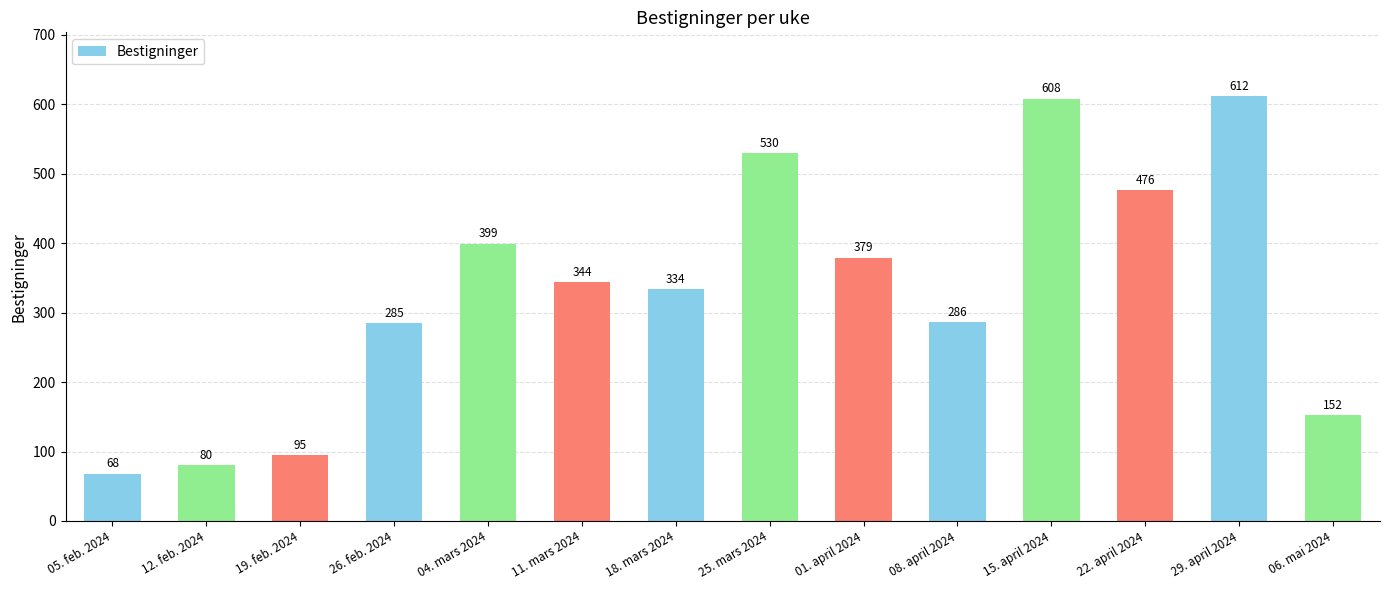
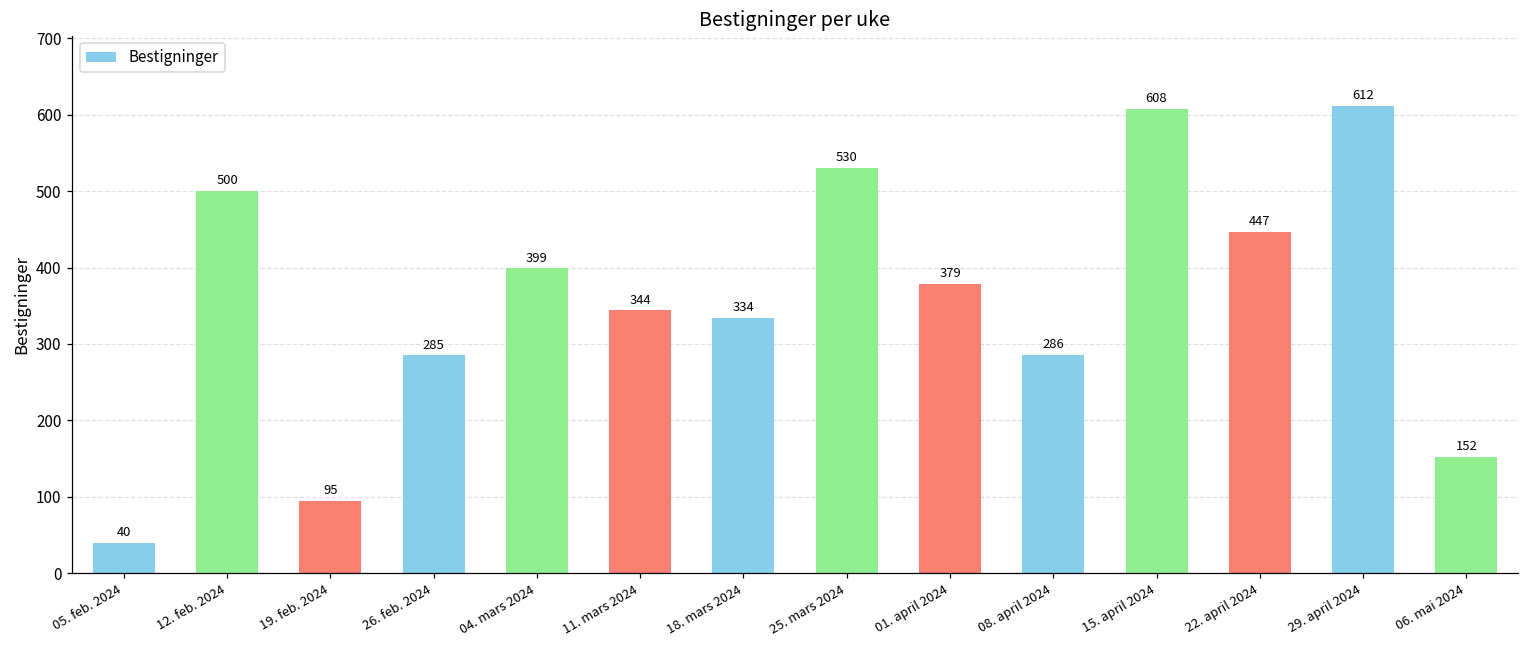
  {
-   "05. feb. 2024": 68,
-   "12. feb. 2024": 80,
+   "05. feb. 2024": 40,
+   "12. feb. 2024": 500,
    "19. feb. 2024": 95,
    "26. feb. 2024": 285,
    "04. mars 2024": 399,
    "11. mars 2024": 344,
    "18. mars 2024": 334,
    "25. mars 2024": 530,
    "01. april 2024": 379,
    "08. april 2024": 286,
    "15. april 2024": 608,
-   "22. april 2024": 476,
+   "22. april 2024": 447,
    "29. april 2024": 612,
    "06. mai 2024": 152
  }
